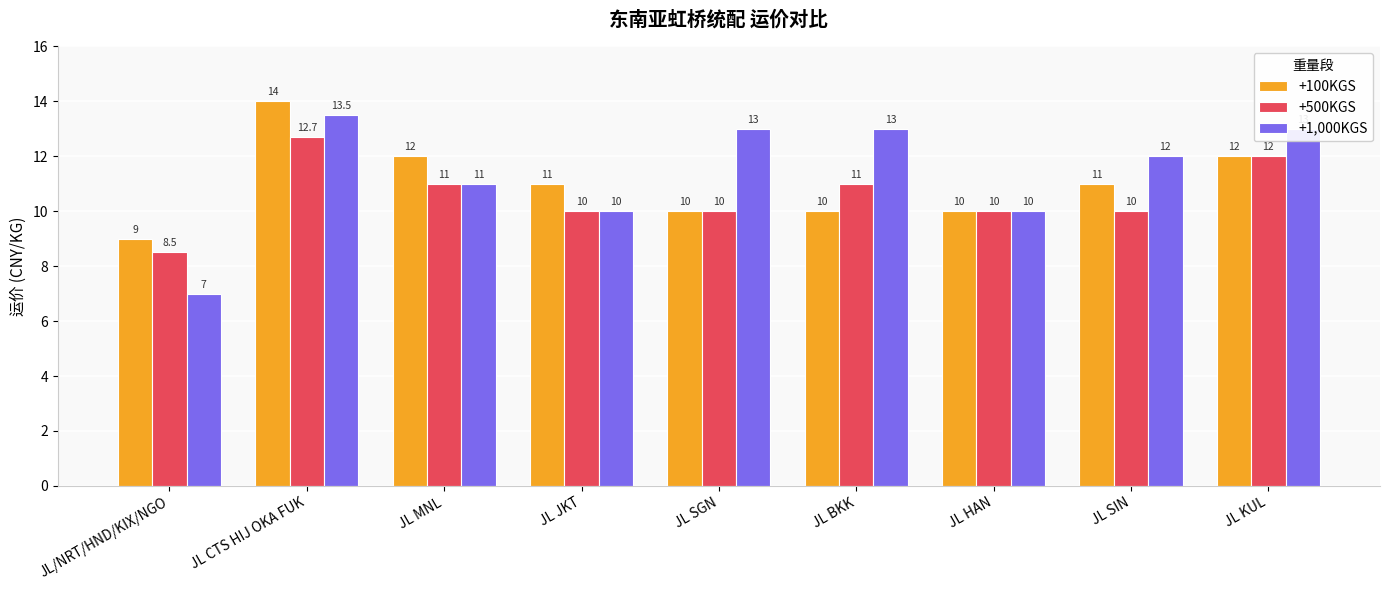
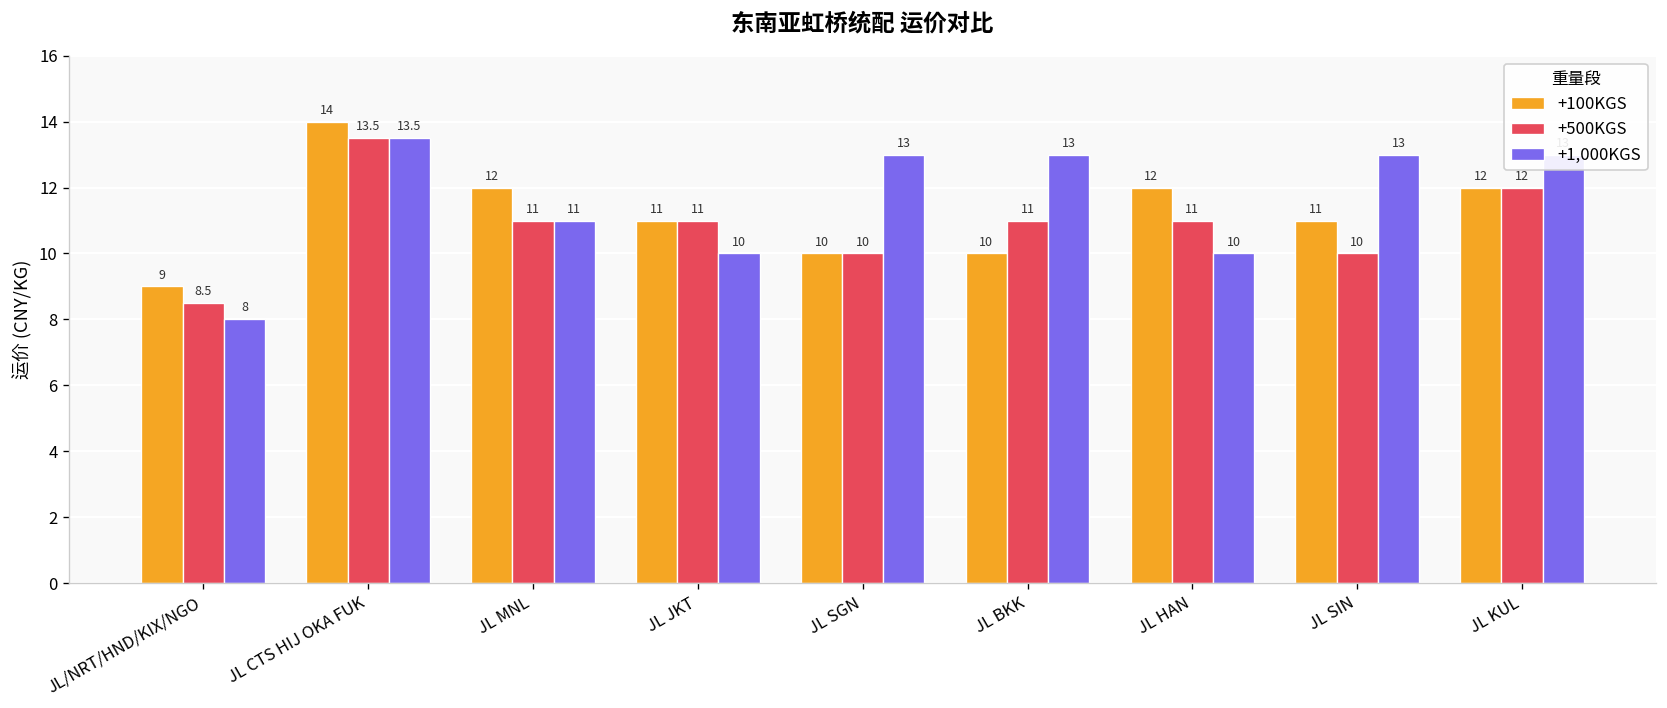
  {
    "+100KGS": {
      "JL/NRT/HND/KIX/NGO": 9,
      "JL CTS HIJ OKA FUK": 14,
      "JL MNL": 12,
      "JL JKT": 11,
      "JL SGN": 10,
      "JL BKK": 10,
-     "JL HAN": 10,
+     "JL HAN": 12,
      "JL SIN": 11,
      "JL KUL": 12
    },
    "+500KGS": {
      "JL/NRT/HND/KIX/NGO": 8.5,
-     "JL CTS HIJ OKA FUK": 12.7,
+     "JL CTS HIJ OKA FUK": 13.5,
      "JL MNL": 11,
-     "JL JKT": 10,
+     "JL JKT": 11,
      "JL SGN": 10,
      "JL BKK": 11,
-     "JL HAN": 10,
+     "JL HAN": 11,
      "JL SIN": 10,
      "JL KUL": 12
    },
    "+1,000KGS": {
-     "JL/NRT/HND/KIX/NGO": 7,
+     "JL/NRT/HND/KIX/NGO": 8,
      "JL CTS HIJ OKA FUK": 13.5,
      "JL MNL": 11,
      "JL JKT": 10,
      "JL SGN": 13,
      "JL BKK": 13,
      "JL HAN": 10,
-     "JL SIN": 12
+     "JL SIN": 13
    }
  }
